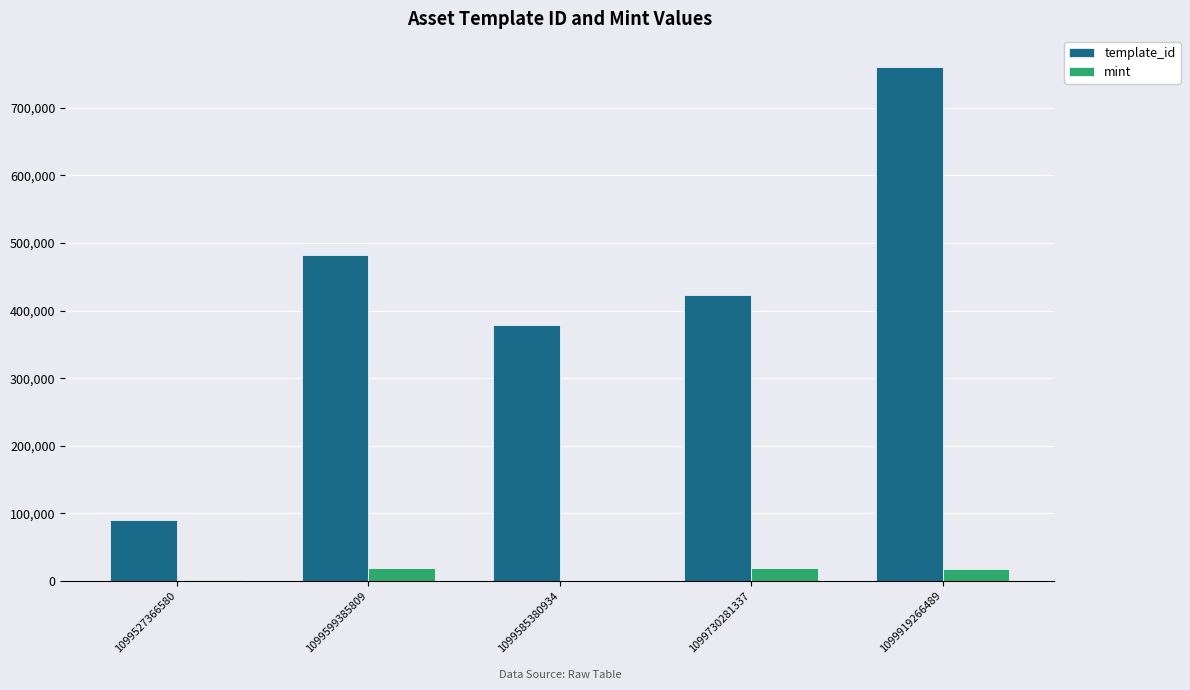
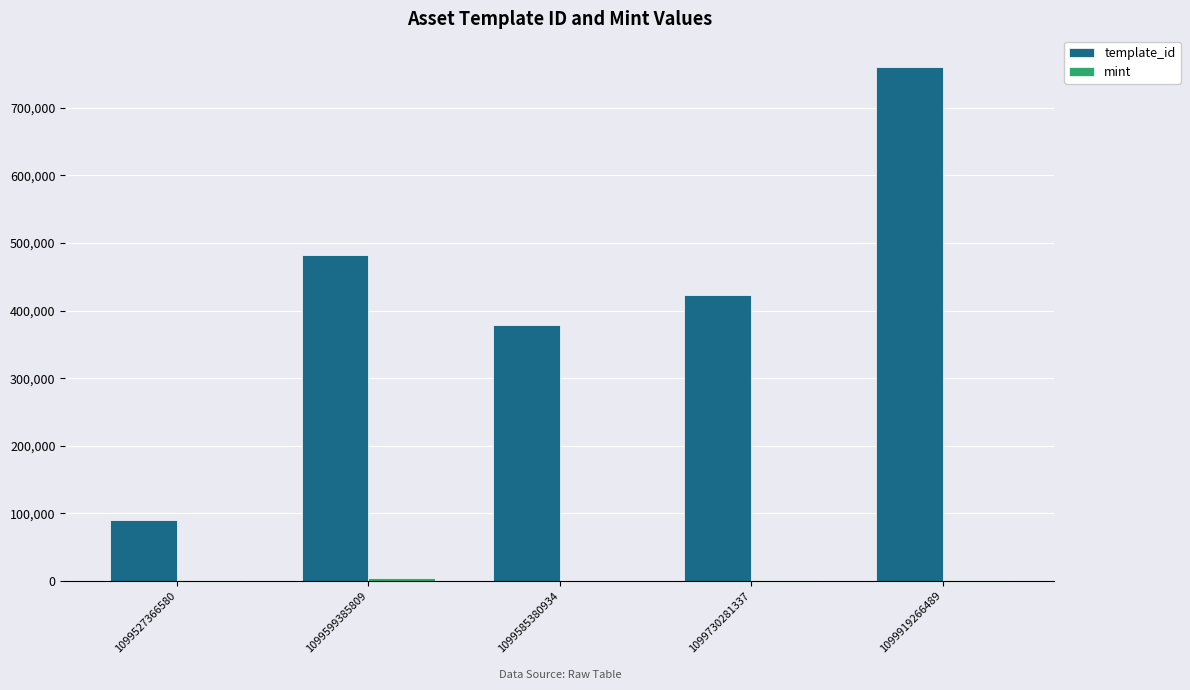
  {
    "template_id": {
      "1099527366580": "90,000",
      "1099599385809": "480,000",
      "1099585380934": "380,000",
      "1099730281337": "420,000",
      "1099919266489": "760,000"
    },
    "mint": {
-     "1099599385809": "20,000",
-     "1099730281337": "20,000",
-     "1099919266489": "20,000"
+     "1099599385809": "0",
+     "1099730281337": "0",
+     "1099919266489": "0"
    }
  }
